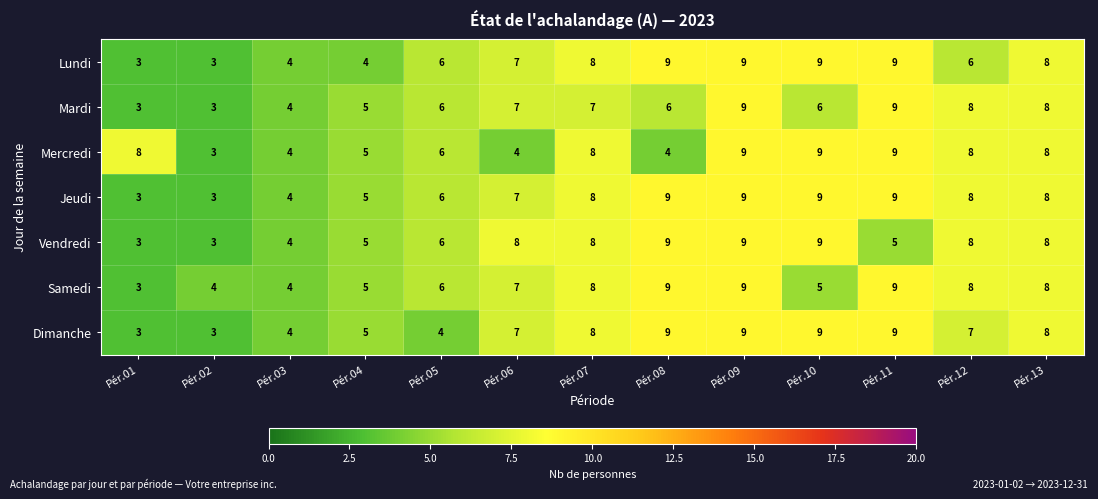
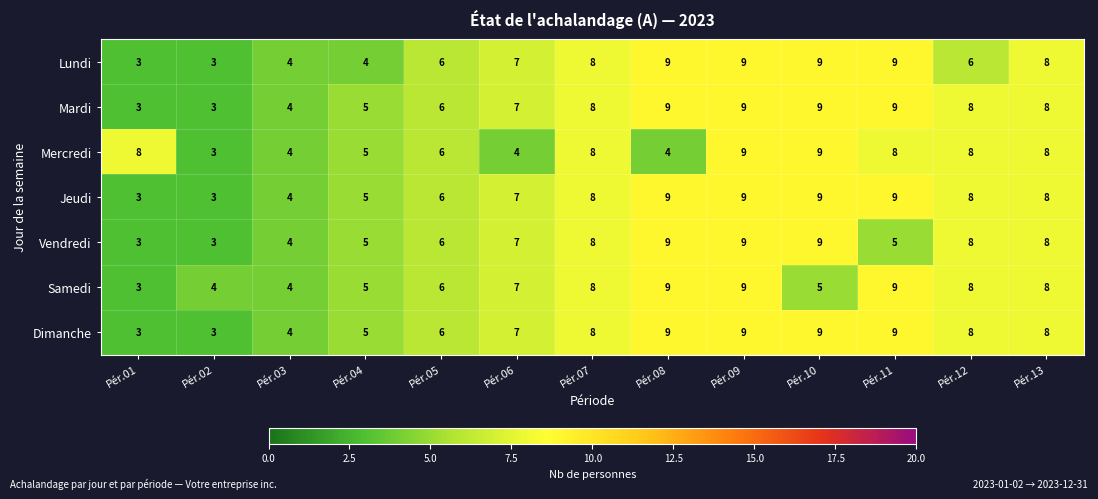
  {
    "Lundi": {
      "Pér.01": 3,
      "Pér.02": 3,
      "Pér.03": 4,
      "Pér.04": 4,
      "Pér.05": 6,
      "Pér.06": 7,
      "Pér.07": 8,
      "Pér.08": 9,
      "Pér.09": 9,
      "Pér.10": 9,
      "Pér.11": 9,
      "Pér.12": 6,
      "Pér.13": 8
    },
    "Mardi": {
      "Pér.01": 3,
      "Pér.02": 3,
      "Pér.03": 4,
      "Pér.04": 5,
      "Pér.05": 6,
      "Pér.06": 7,
-     "Pér.07": 7,
-     "Pér.08": 6,
+     "Pér.07": 8,
+     "Pér.08": 9,
      "Pér.09": 9,
-     "Pér.10": 6,
+     "Pér.10": 9,
      "Pér.11": 9,
      "Pér.12": 8,
      "Pér.13": 8
    },
    "Mercredi": {
      "Pér.01": 8,
      "Pér.02": 3,
      "Pér.03": 4,
      "Pér.04": 5,
      "Pér.05": 6,
      "Pér.06": 4,
      "Pér.07": 8,
      "Pér.08": 4,
      "Pér.09": 9,
      "Pér.10": 9,
-     "Pér.11": 9,
+     "Pér.11": 8,
      "Pér.12": 8,
      "Pér.13": 8
    },
    "Jeudi": {
      "Pér.01": 3,
      "Pér.02": 3,
      "Pér.03": 4,
      "Pér.04": 5,
      "Pér.05": 6,
      "Pér.06": 7,
      "Pér.07": 8,
      "Pér.08": 9,
      "Pér.09": 9,
      "Pér.10": 9,
      "Pér.11": 9,
      "Pér.12": 8,
      "Pér.13": 8
    },
    "Vendredi": {
      "Pér.01": 3,
      "Pér.02": 3,
      "Pér.03": 4,
      "Pér.04": 5,
      "Pér.05": 6,
-     "Pér.06": 8,
+     "Pér.06": 7,
      "Pér.07": 8,
      "Pér.08": 9,
      "Pér.09": 9,
      "Pér.10": 9,
      "Pér.11": 5,
      "Pér.12": 8,
      "Pér.13": 8
    },
    "Samedi": {
      "Pér.01": 3,
      "Pér.02": 4,
      "Pér.03": 4,
      "Pér.04": 5,
      "Pér.05": 6,
      "Pér.06": 7,
      "Pér.07": 8,
      "Pér.08": 9,
      "Pér.09": 9,
      "Pér.10": 5,
      "Pér.11": 9,
      "Pér.12": 8,
      "Pér.13": 8
    },
    "Dimanche": {
      "Pér.01": 3,
      "Pér.02": 3,
      "Pér.03": 4,
      "Pér.04": 5,
-     "Pér.05": 4,
+     "Pér.05": 6,
      "Pér.06": 7,
      "Pér.07": 8,
      "Pér.08": 9,
      "Pér.09": 9,
      "Pér.10": 9,
      "Pér.11": 9,
-     "Pér.12": 7,
+     "Pér.12": 8,
      "Pér.13": 8
    }
  }
